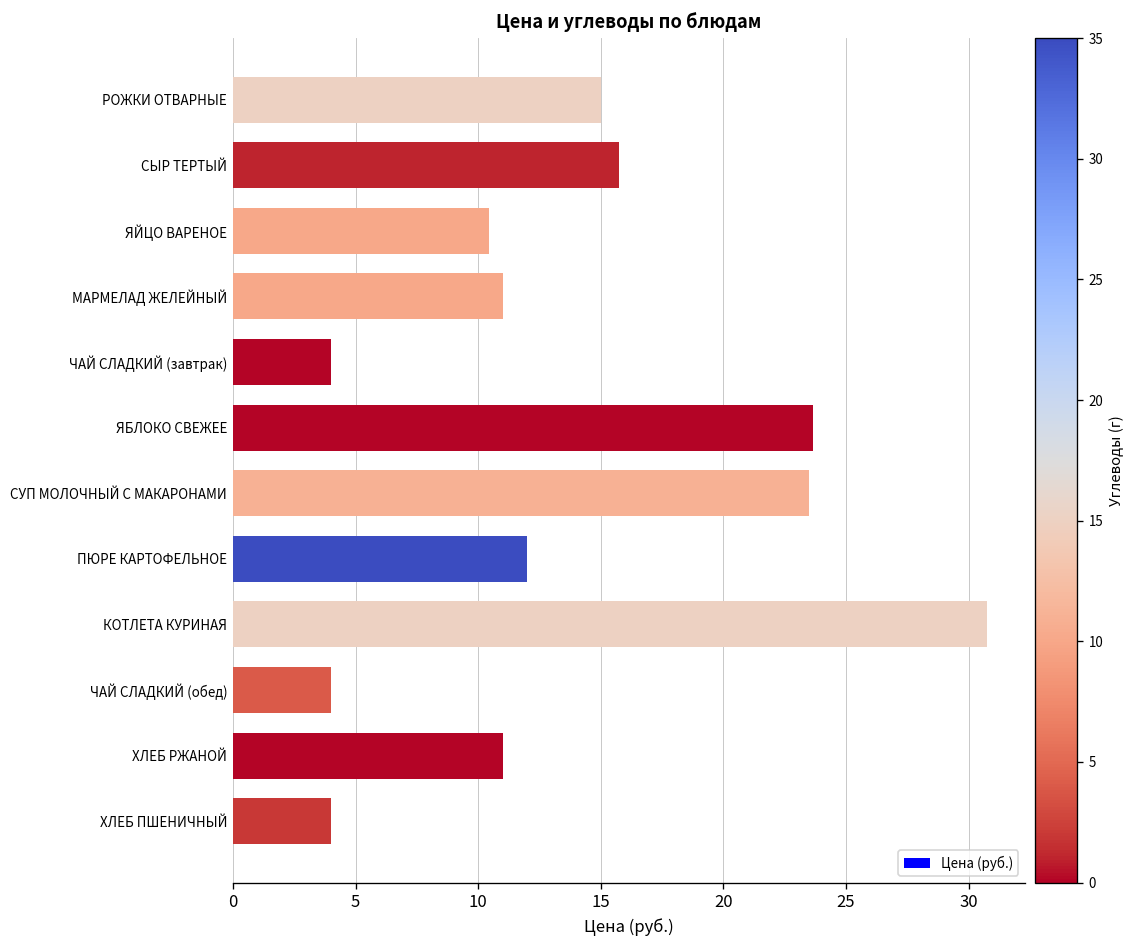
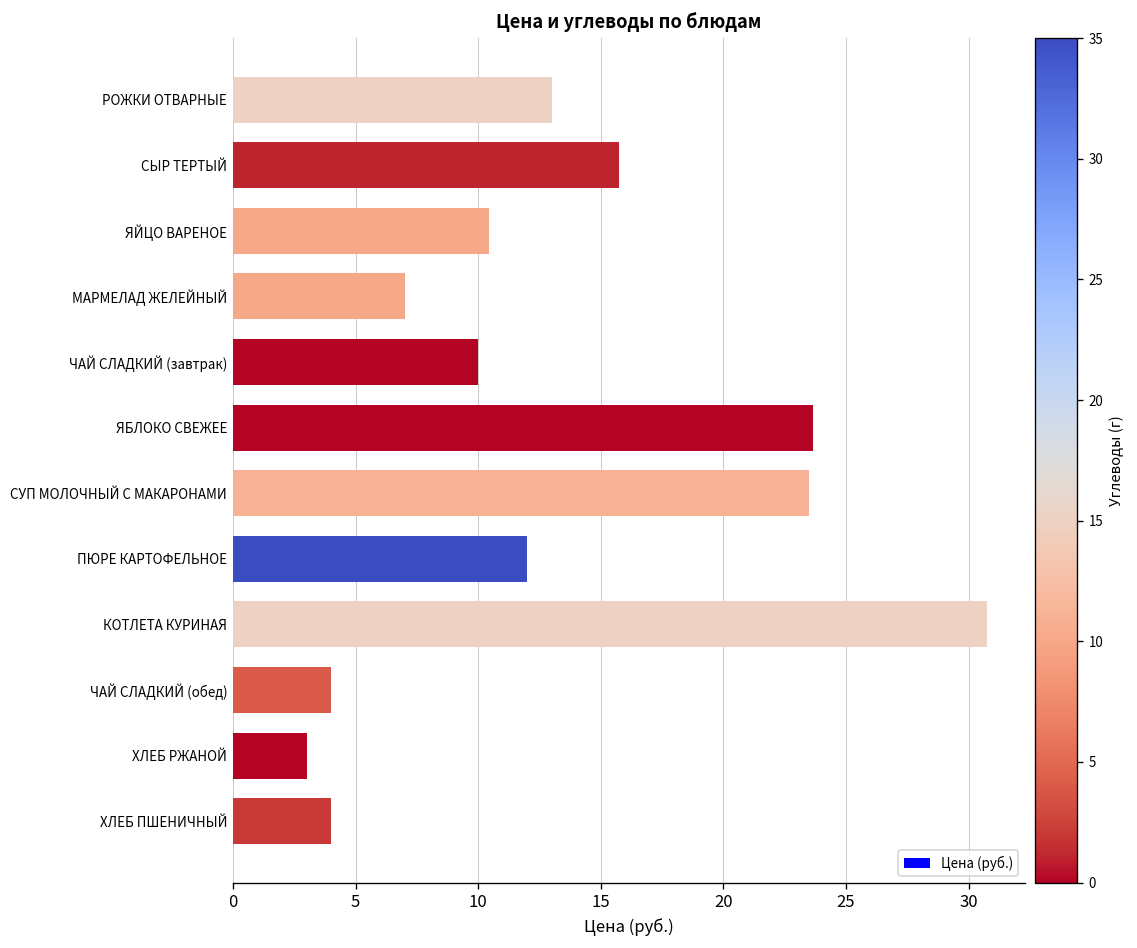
  {
-   "РОЖКИ ОТВАРНЫЕ": 15,
+   "РОЖКИ ОТВАРНЫЕ": 13,
    "СЫР ТЕРТЫЙ": 15.8,
    "ЯЙЦО ВАРЕНОЕ": 10.5,
-   "МАРМЕЛАД ЖЕЛЕЙНЫЙ": 11,
-   "ЧАЙ СЛАДКИЙ (завтрак)": 4,
+   "МАРМЕЛАД ЖЕЛЕЙНЫЙ": 7,
+   "ЧАЙ СЛАДКИЙ (завтрак)": 10,
    "ЯБЛОКО СВЕЖЕЕ": 23.7,
    "СУП МОЛОЧНЫЙ С МАКАРОНАМИ": 23.5,
    "ПЮРЕ КАРТОФЕЛЬНОЕ": 12,
    "КОТЛЕТА КУРИНАЯ": 30.8,
    "ЧАЙ СЛАДКИЙ (обед)": 4,
-   "ХЛЕБ РЖАНОЙ": 11,
+   "ХЛЕБ РЖАНОЙ": 3,
    "ХЛЕБ ПШЕНИЧНЫЙ": 4
  }
